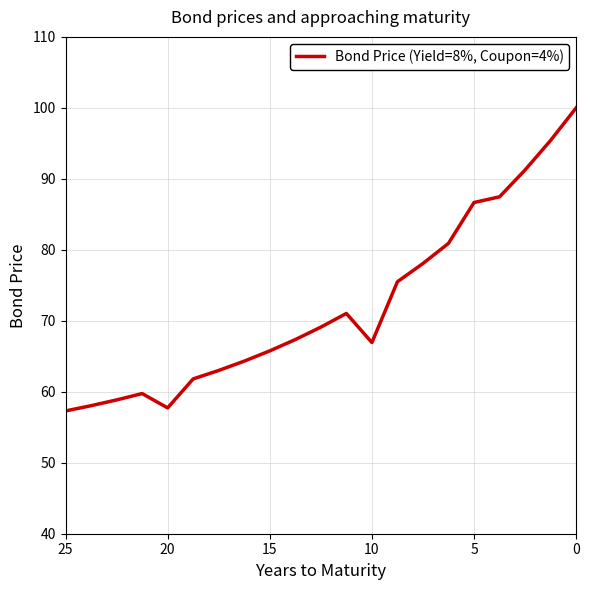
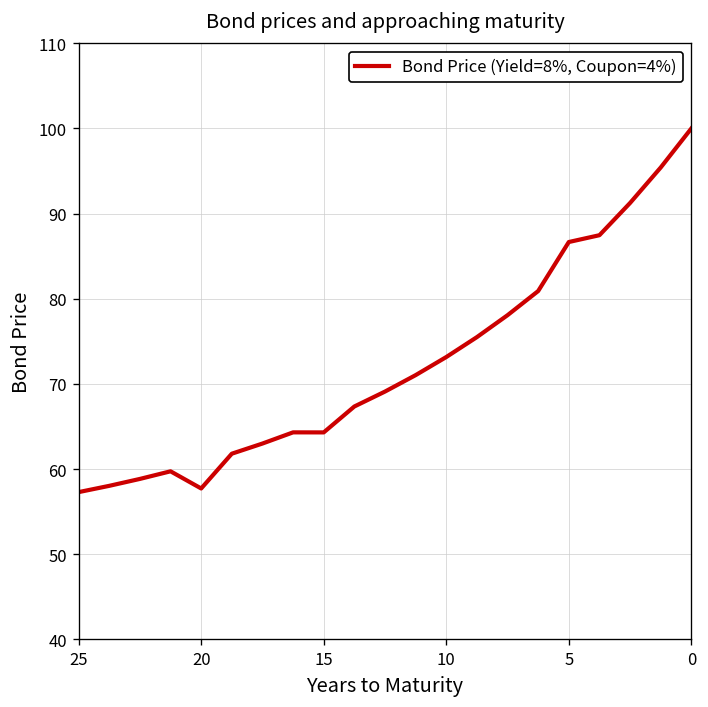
  {
    "25": 57,
    "20": 58,
-   "15": 66,
-   "10": 67,
+   "15": 64,
+   "10": 73,
    "5": 87,
    "0": 100
  }
